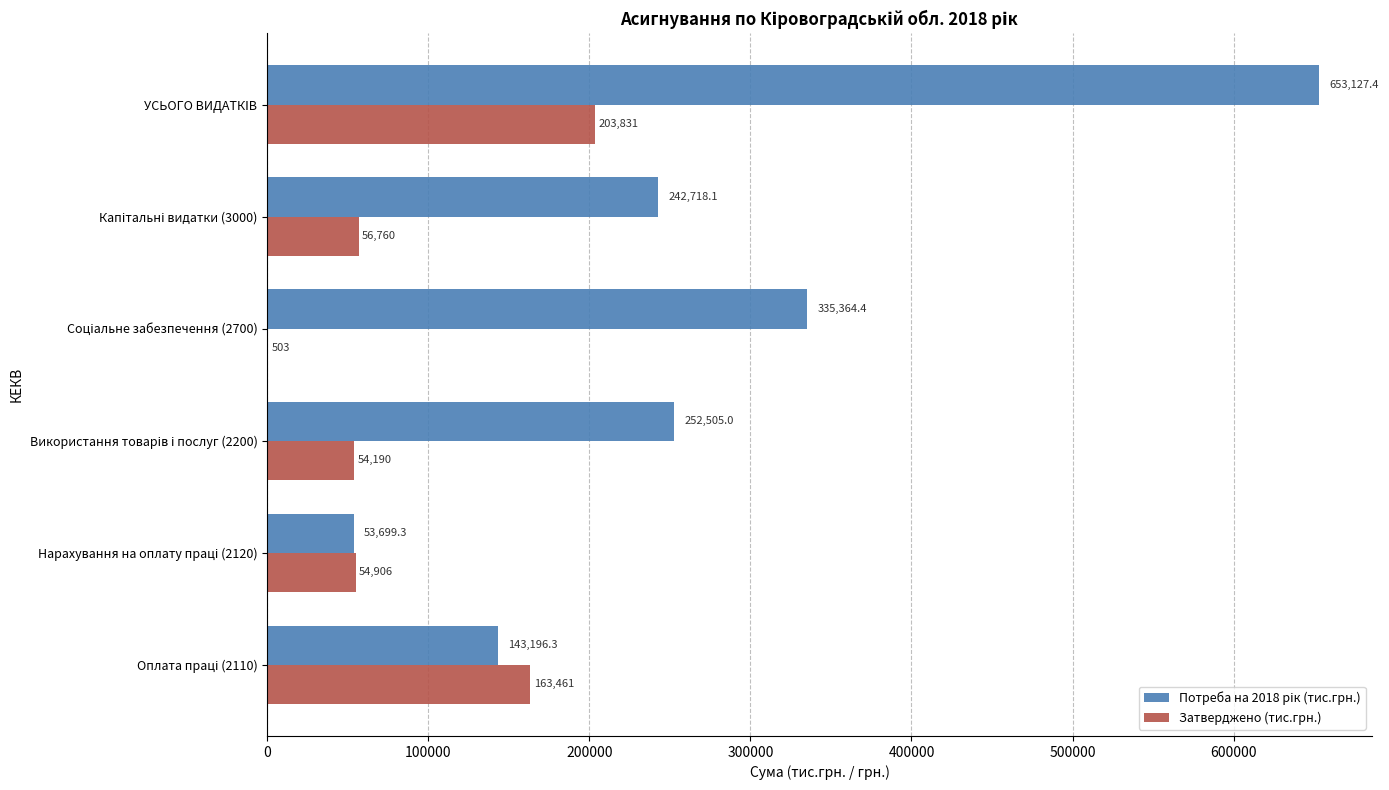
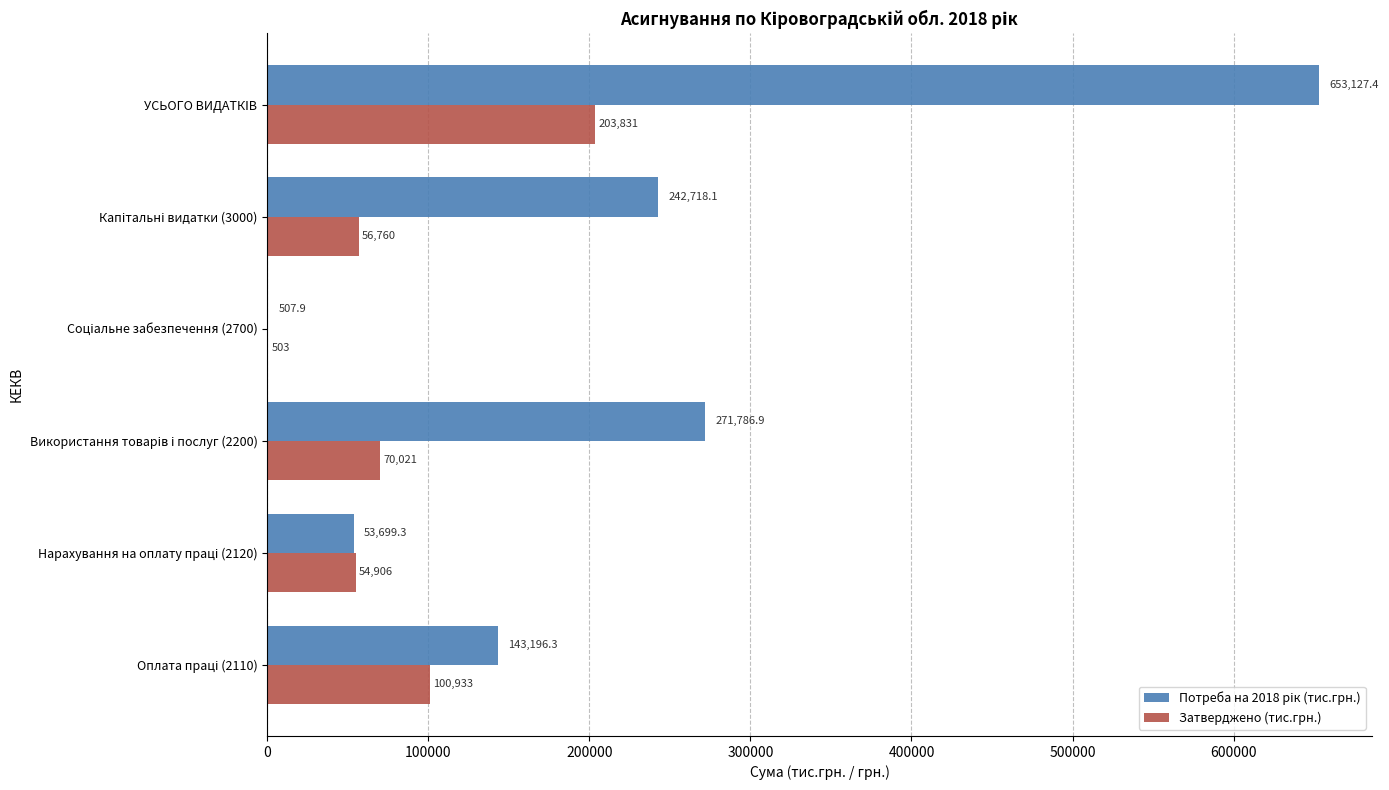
  {
    "Потреба на 2018 рік (тис.грн.)": {
      "УСЬОГО ВИДАТКІВ": "653,127.4",
      "Капітальні видатки (3000)": "242,718.1",
-     "Соціальне забезпечення (2700)": "335,364.4",
-     "Використання товарів і послуг (2200)": "252,505.0",
+     "Соціальне забезпечення (2700)": "507.9",
+     "Використання товарів і послуг (2200)": "271,786.9",
      "Нарахування на оплату праці (2120)": "53,699.3",
      "Оплата праці (2110)": "143,196.3"
    },
    "Затверджено (тис.грн.)": {
      "УСЬОГО ВИДАТКІВ": "203,831",
      "Капітальні видатки (3000)": "56,760",
      "Соціальне забезпечення (2700)": "503",
-     "Використання товарів і послуг (2200)": "54,190",
+     "Використання товарів і послуг (2200)": "70,021",
      "Нарахування на оплату праці (2120)": "54,906",
-     "Оплата праці (2110)": "163,461"
+     "Оплата праці (2110)": "100,933"
    }
  }
